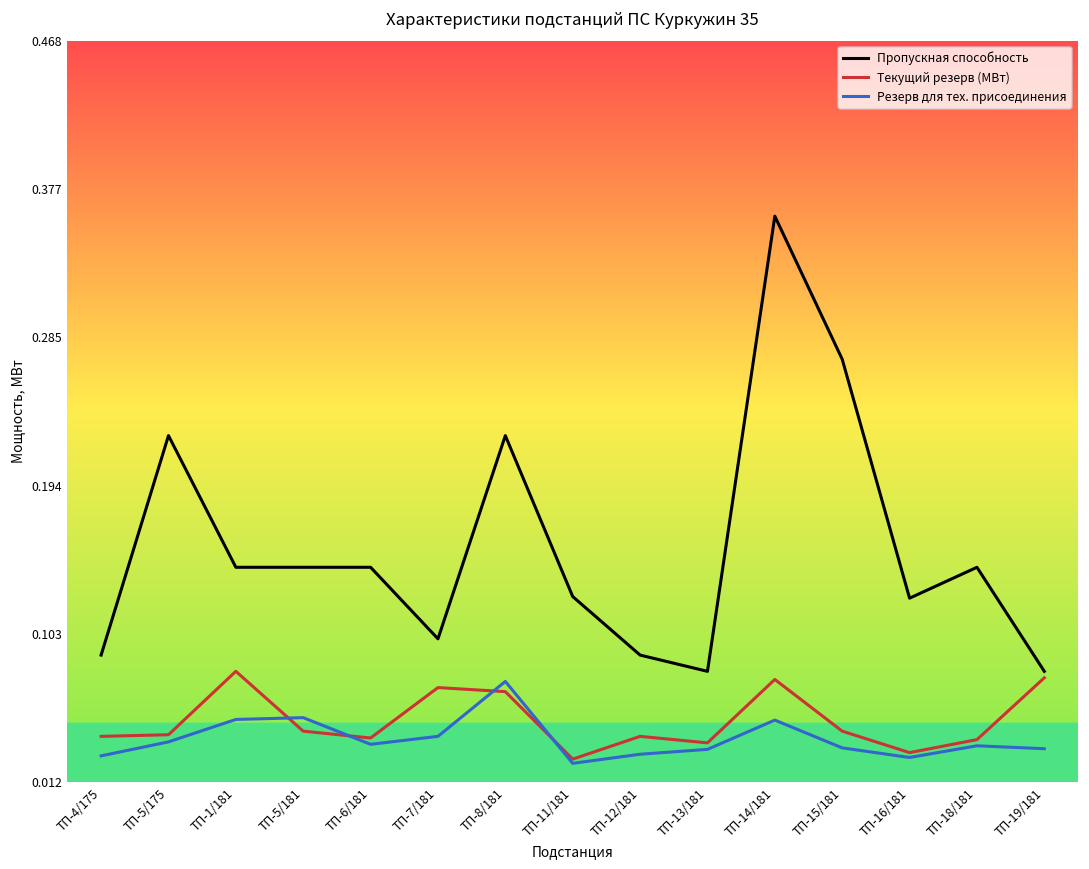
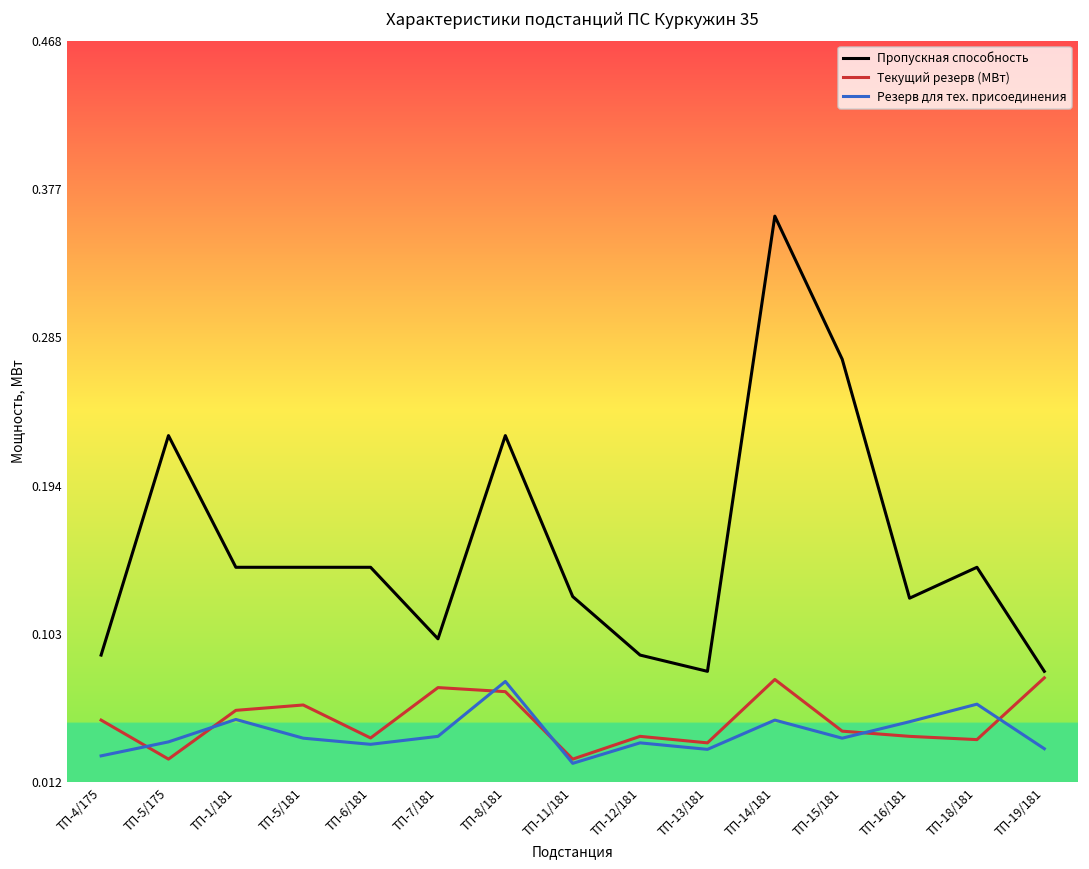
  {
    "Пропускная способность": {
      "ТП-4/175": 0.090,
      "ТП-5/175": 0.225,
      "ТП-1/181": 0.144,
      "ТП-5/181": 0.144,
      "ТП-6/181": 0.144,
      "ТП-7/181": 0.100,
      "ТП-8/181": 0.225,
      "ТП-11/181": 0.126,
      "ТП-12/181": 0.090,
      "ТП-13/181": 0.080,
      "ТП-14/181": 0.360,
      "ТП-15/181": 0.272,
      "ТП-16/181": 0.125,
      "ТП-18/181": 0.144,
      "ТП-19/181": 0.080
    },
    "Текущий резерв (МВт)": {
-     "ТП-4/175": 0.04,
-     "ТП-5/175": 0.041,
-     "ТП-1/181": 0.080,
-     "ТП-5/181": 0.043,
+     "ТП-4/175": 0.05,
+     "ТП-5/175": 0.026,
+     "ТП-1/181": 0.056,
+     "ТП-5/181": 0.059,
      "ТП-6/181": 0.039,
      "ТП-7/181": 0.070,
      "ТП-8/181": 0.068,
      "ТП-11/181": 0.026,
      "ТП-12/181": 0.040,
      "ТП-13/181": 0.036,
      "ТП-14/181": 0.075,
      "ТП-15/181": 0.043,
-     "ТП-16/181": 0.03,
+     "ТП-16/181": 0.04,
      "ТП-18/181": 0.038,
      "ТП-19/181": 0.076
    },
    "Резерв для тех. присоединения": {
      "ТП-4/175": 0.028,
      "ТП-5/175": 0.037,
      "ТП-1/181": 0.050,
-     "ТП-5/181": 0.052,
+     "ТП-5/181": 0.039,
      "ТП-6/181": 0.035,
      "ТП-7/181": 0.040,
      "ТП-8/181": 0.074,
      "ТП-11/181": 0.023,
-     "ТП-12/181": 0.029,
+     "ТП-12/181": 0.036,
      "ТП-13/181": 0.032,
      "ТП-14/181": 0.050,
-     "ТП-15/181": 0.033,
-     "ТП-16/181": 0.027,
-     "ТП-18/181": 0.034,
+     "ТП-15/181": 0.039,
+     "ТП-16/181": 0.049,
+     "ТП-18/181": 0.060,
      "ТП-19/181": 0.032
    }
  }
